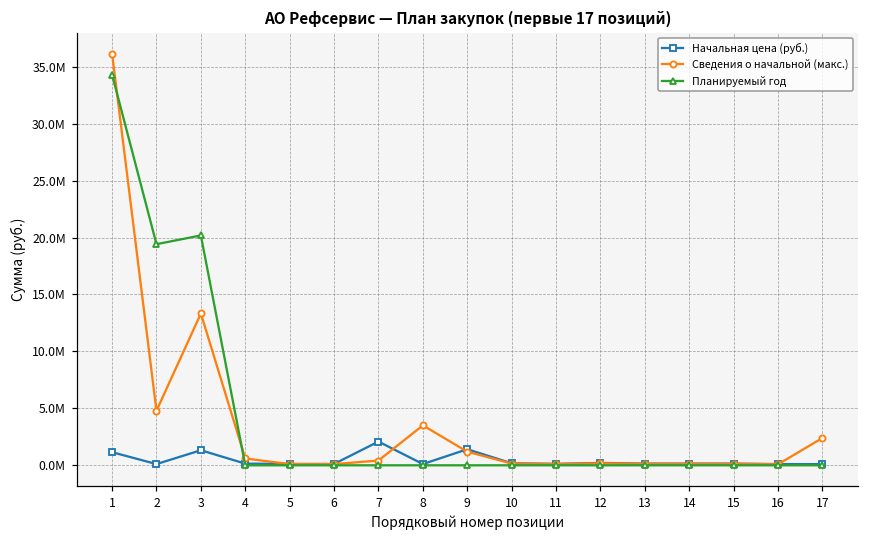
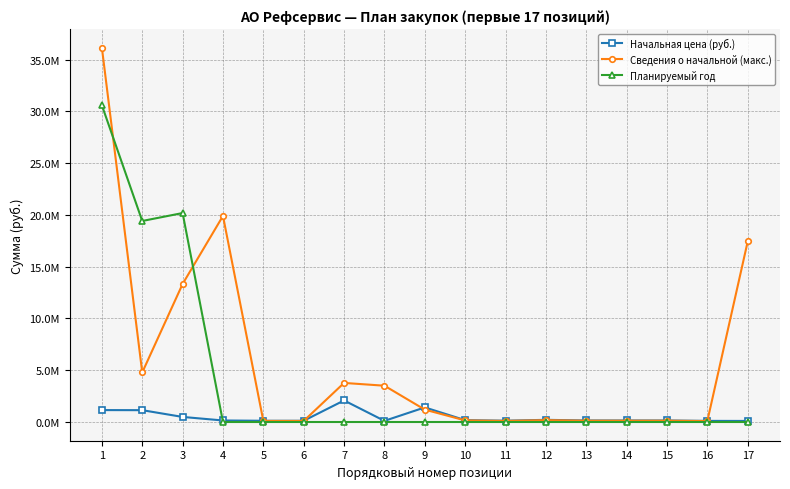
  {
    "Начальная цена (руб.)": {
      "1": 1200000,
-     "2": 100000,
-     "3": 1300000,
+     "2": 1100000,
+     "3": 500000,
      "7": 2100000
    },
    "Сведения о начальной (макс.)": {
      "1": 36200000,
      "2": 4800000,
      "3": 13300000,
-     "4": 600000,
-     "7": 400000,
+     "4": 19900000,
+     "7": 3800000,
      "8": 3500000,
-     "17": 2400000
+     "17": 17400000
    },
    "Планируемый год": {
-     "1": 34300000,
+     "1": 30600000,
      "2": 19400000,
      "3": 20200000,
      "7": 0,
      "9": 0
    }
  }
